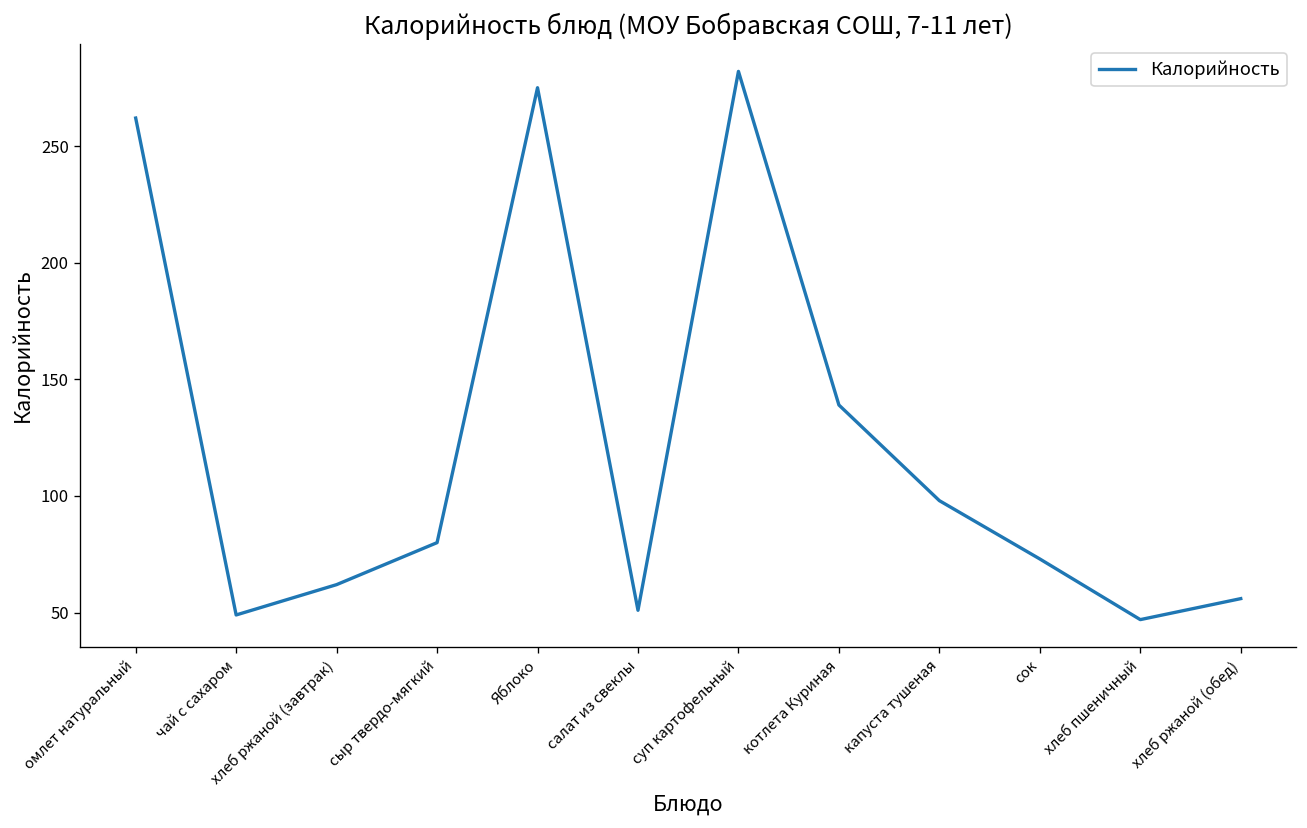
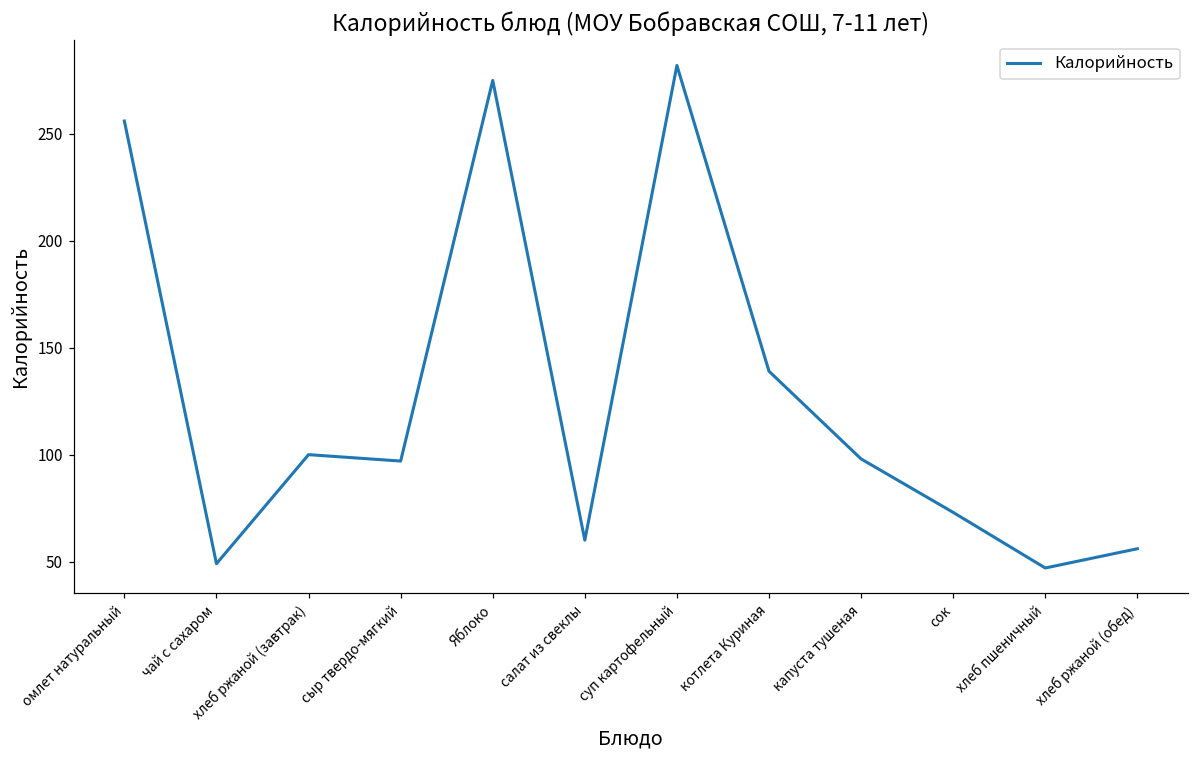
  {
-   "омлет натуральный": 262,
+   "омлет натуральный": 256,
    "чай с сахаром": 49,
-   "хлеб ржаной (завтрак)": 62,
-   "сыр твердо-мягкий": 80,
+   "хлеб ржаной (завтрак)": 100,
+   "сыр твердо-мягкий": 97,
    "Яблоко": 275,
-   "салат из свеклы": 51,
+   "салат из свеклы": 60,
    "суп картофельный": 282,
    "котлета Куриная": 139,
    "капуста тушеная": 98,
    "сок": 73,
    "хлеб пшеничный": 47,
    "хлеб ржаной (обед)": 56
  }
